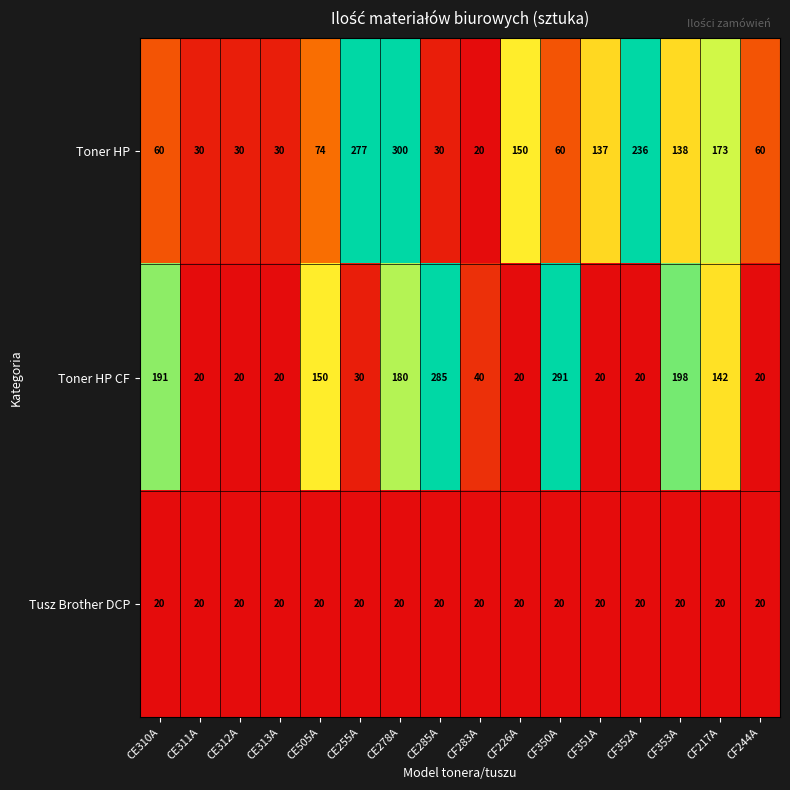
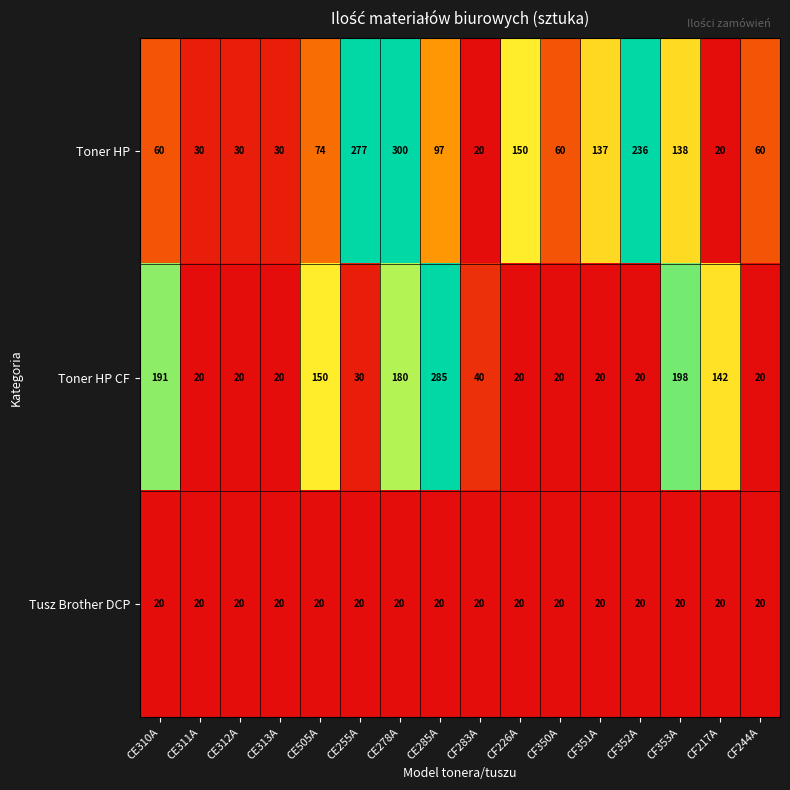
  {
    "Toner HP": {
      "CE310A": 60,
      "CE311A": 30,
      "CE312A": 30,
      "CE313A": 30,
      "CE505A": 74,
      "CE255A": 277,
      "CE278A": 300,
-     "CE285A": 30,
+     "CE285A": 97,
      "CF283A": 20,
      "CF226A": 150,
      "CF350A": 60,
      "CF351A": 137,
      "CF352A": 236,
      "CF353A": 138,
-     "CF217A": 173,
+     "CF217A": 20,
      "CF244A": 60
    },
    "Toner HP CF": {
      "CE310A": 191,
      "CE311A": 20,
      "CE312A": 20,
      "CE313A": 20,
      "CE505A": 150,
      "CE255A": 30,
      "CE278A": 180,
      "CE285A": 285,
      "CF283A": 40,
      "CF226A": 20,
-     "CF350A": 291,
+     "CF350A": 20,
      "CF351A": 20,
      "CF352A": 20,
      "CF353A": 198,
      "CF217A": 142,
      "CF244A": 20
    },
    "Tusz Brother DCP": {
      "CE310A": 20,
      "CE311A": 20,
      "CE312A": 20,
      "CE313A": 20,
      "CE505A": 20,
      "CE255A": 20,
      "CE278A": 20,
      "CE285A": 20,
      "CF283A": 20,
      "CF226A": 20,
      "CF350A": 20,
      "CF351A": 20,
      "CF352A": 20,
      "CF353A": 20,
      "CF217A": 20,
      "CF244A": 20
    }
  }
